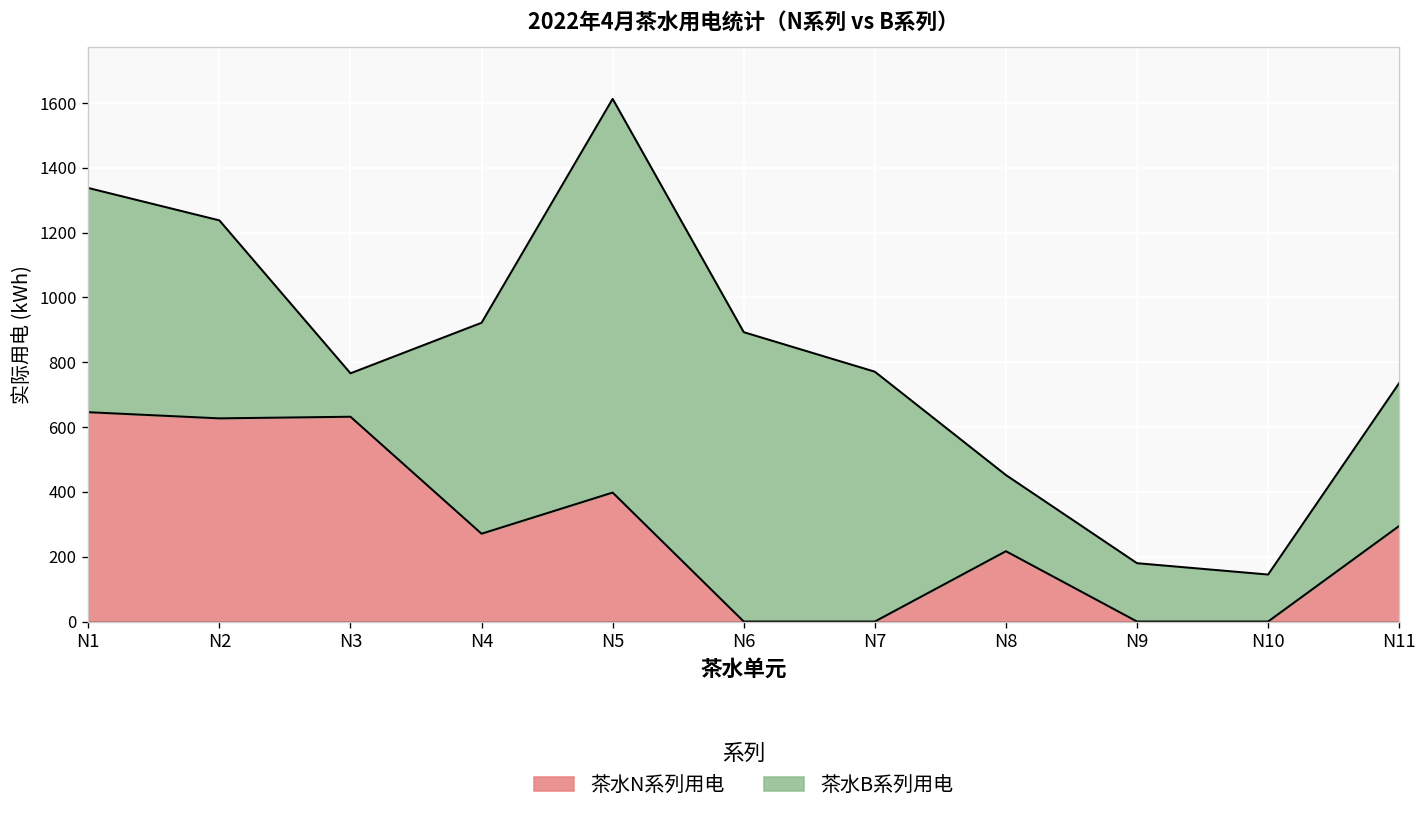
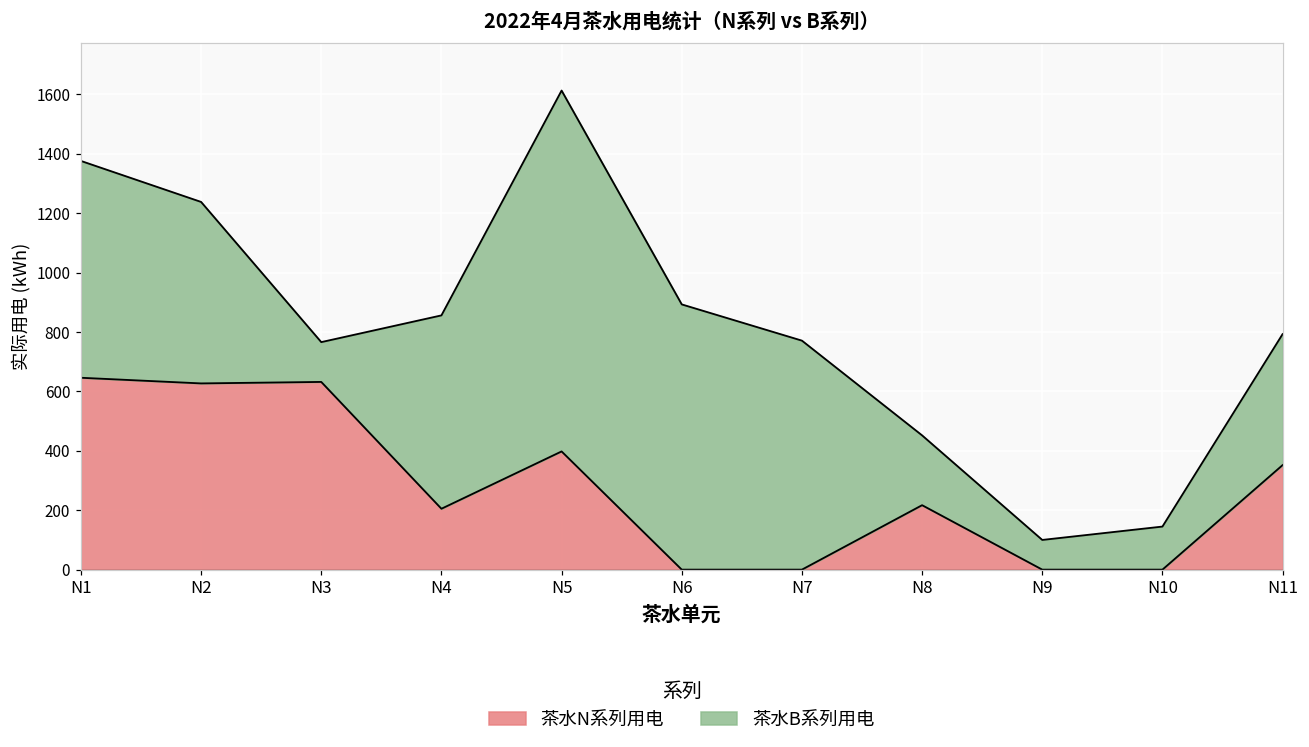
  {
    "茶水N系列用电": {
      "N1": 650,
      "N2": 630,
      "N3": 630,
-     "N4": 270,
+     "N4": 210,
      "N5": 400,
      "N8": 220,
-     "N11": 300
+     "N11": 350
    },
    "茶水B系列用电": {
-     "N1": 690,
+     "N1": 730,
      "N2": 610,
      "N3": 130,
      "N4": 650,
      "N5": 1220,
      "N6": 890,
      "N7": 770,
      "N8": 240,
-     "N9": 180,
+     "N9": 100,
      "N10": 150,
      "N11": 440
    }
  }
